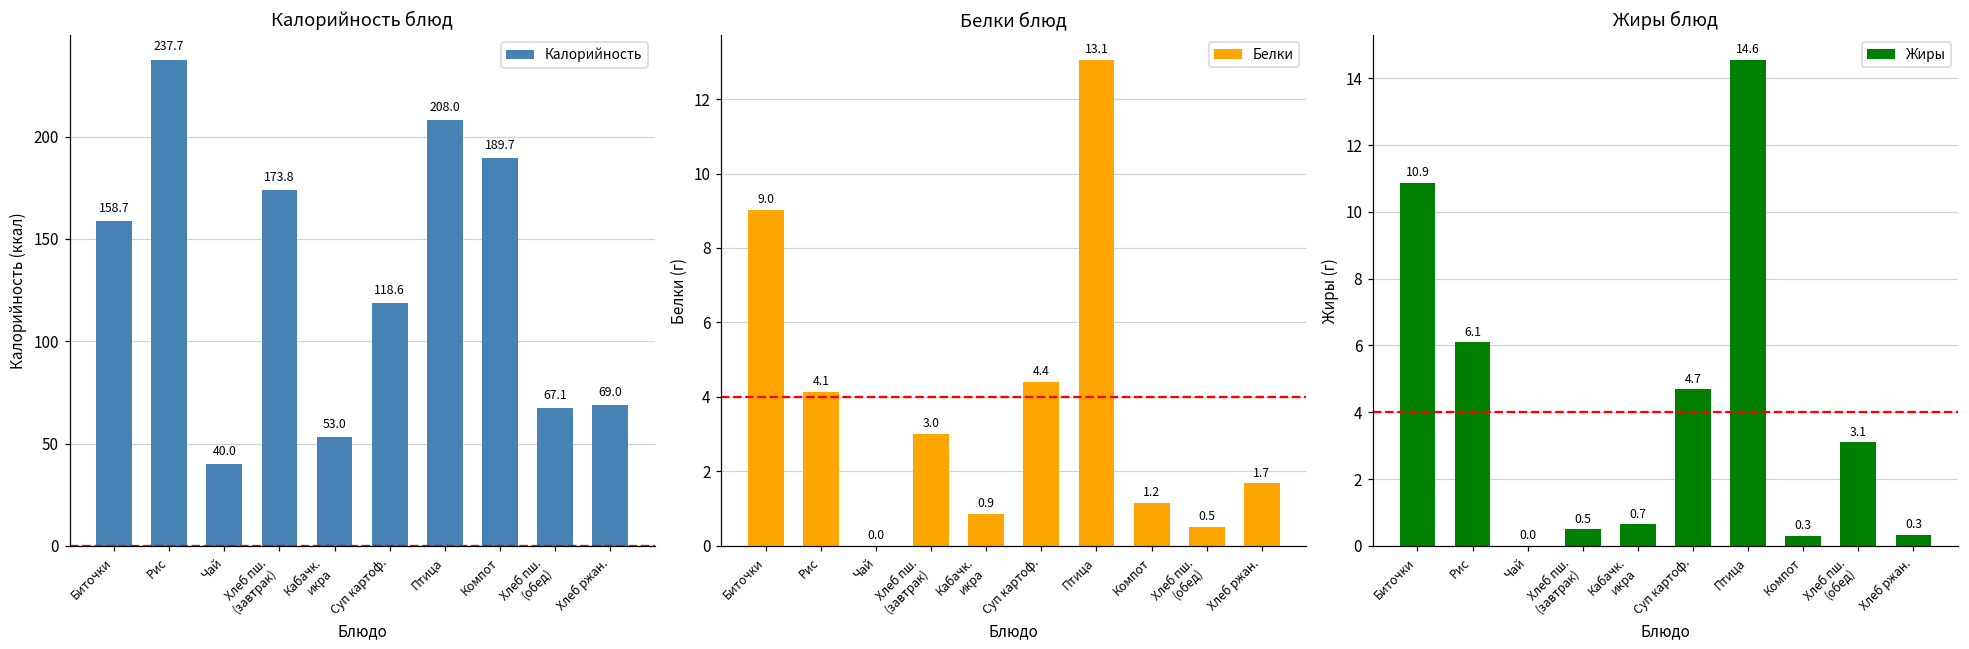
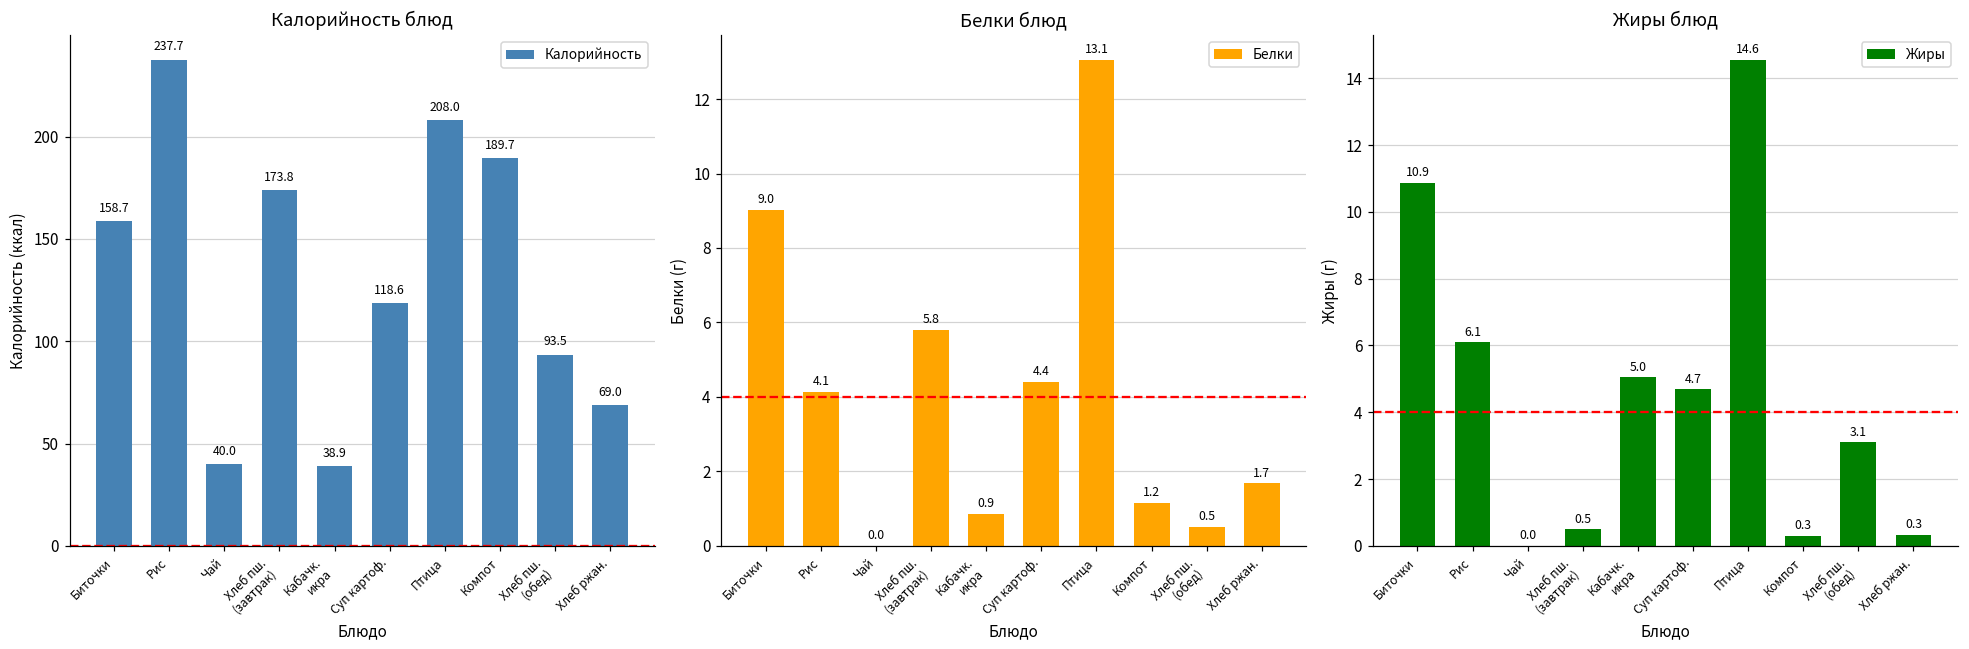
  {
    "Калорийность блюд": {
      "Биточки": 158.7,
      "Рис": 237.7,
      "Чай": 40.0,
      "Хлеб пш. (завтрак)": 173.8,
-     "Кабачк. икра": 53.0,
+     "Кабачк. икра": 38.9,
      "Суп картоф.": 118.6,
      "Птица": 208.0,
      "Компот": 189.7,
-     "Хлеб пш. (обед)": 67.1,
+     "Хлеб пш. (обед)": 93.5,
      "Хлеб ржан.": 69.0
    },
    "Белки блюд": {
      "Биточки": 9.0,
      "Рис": 4.1,
      "Чай": 0.0,
-     "Хлеб пш. (завтрак)": 3.0,
+     "Хлеб пш. (завтрак)": 5.8,
      "Кабачк. икра": 0.9,
      "Суп картоф.": 4.4,
      "Птица": 13.1,
      "Компот": 1.2,
      "Хлеб пш. (обед)": 0.5,
      "Хлеб ржан.": 1.7
    },
    "Жиры блюд": {
      "Биточки": 10.9,
      "Рис": 6.1,
      "Чай": 0.0,
      "Хлеб пш. (завтрак)": 0.5,
-     "Кабачк. икра": 0.7,
+     "Кабачк. икра": 5.0,
      "Суп картоф.": 4.7,
      "Птица": 14.6,
      "Компот": 0.3,
      "Хлеб пш. (обед)": 3.1,
      "Хлеб ржан.": 0.3
    }
  }
